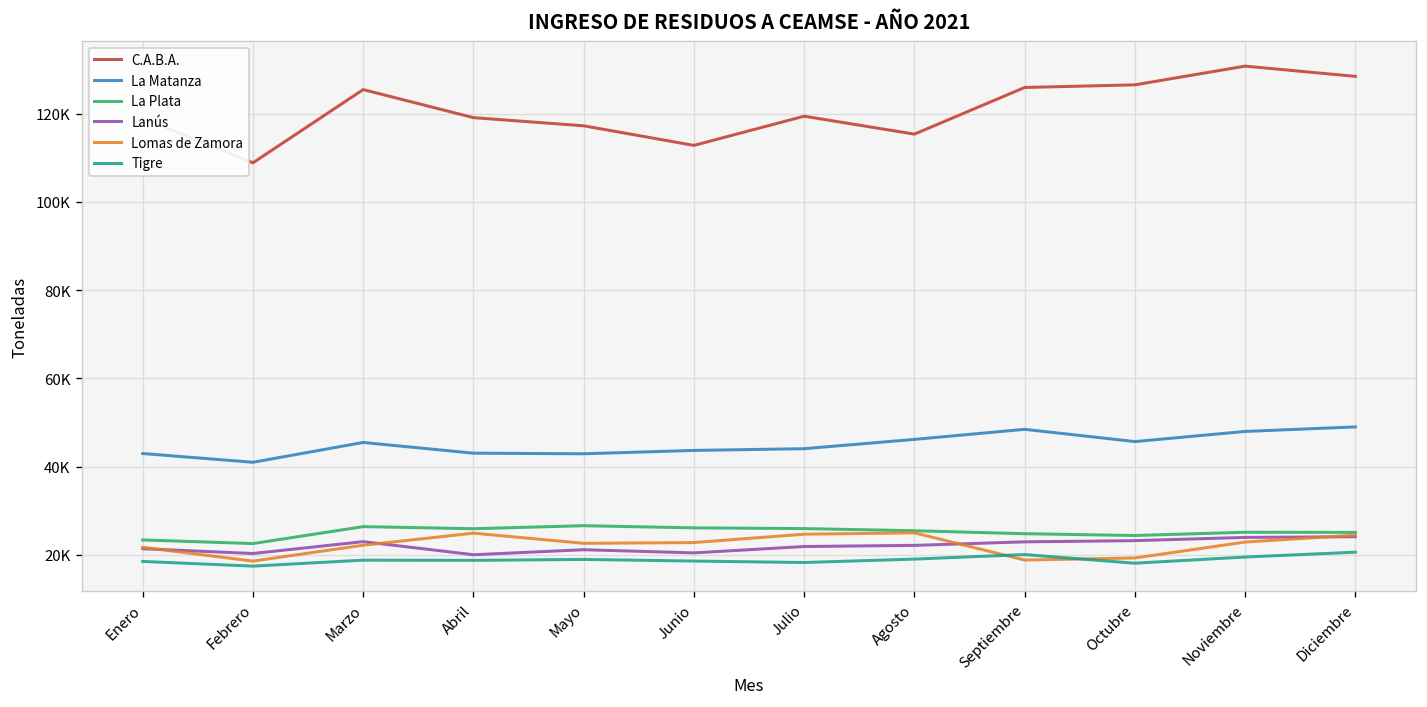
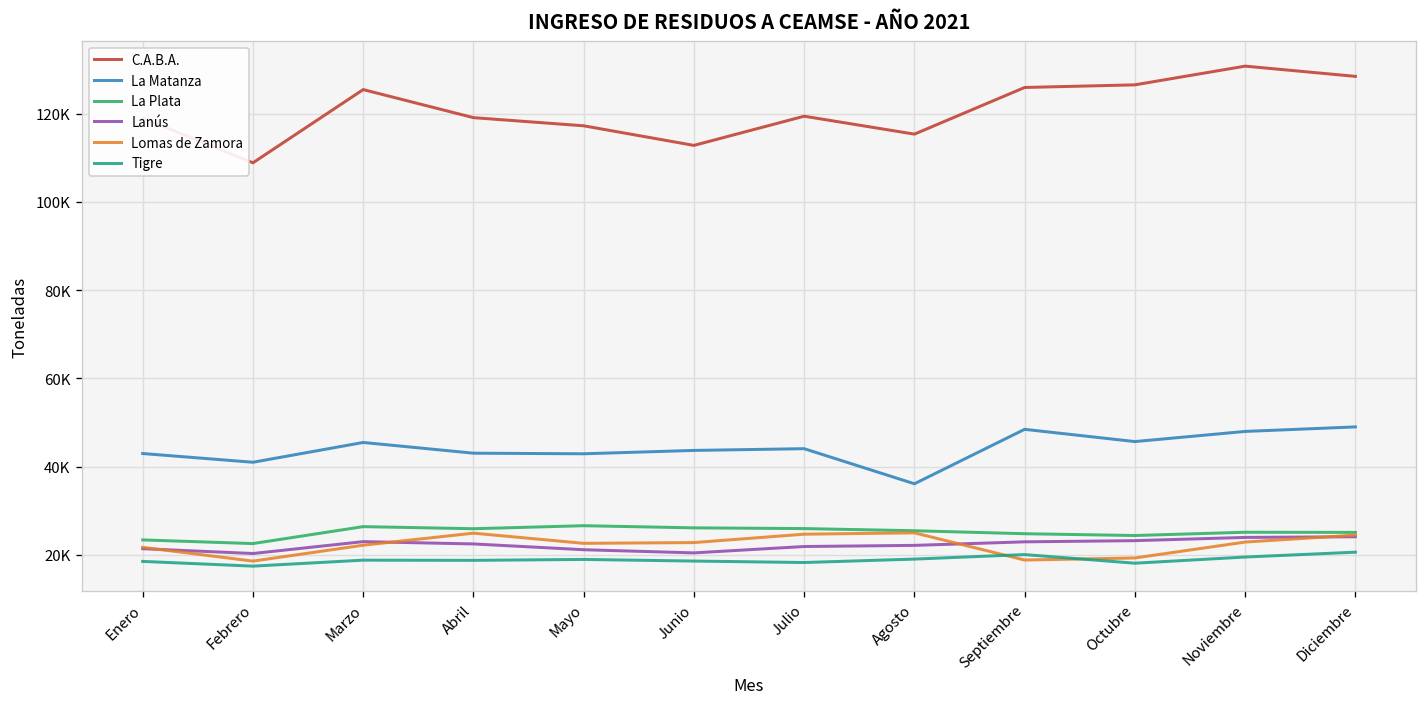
  {
    "C.A.B.A.": {
      "Febrero": 109000,
      "Marzo": 125000,
      "Abril": 119000,
      "Mayo": 117000,
      "Junio": 113000,
      "Julio": 119000,
      "Agosto": 115000,
      "Septiembre": 126000,
      "Octubre": 127000,
      "Noviembre": 131000,
      "Diciembre": 128000
    },
    "La Matanza": {
      "Enero": 43000,
      "Febrero": 41000,
      "Marzo": 45000,
      "Abril": 43000,
      "Mayo": 43000,
      "Junio": 44000,
      "Julio": 44000,
-     "Agosto": 46000,
+     "Agosto": 36000,
      "Septiembre": 48000,
      "Octubre": 46000,
      "Noviembre": 48000,
      "Diciembre": 49000
    },
    "Lanús": {
      "Febrero": 20000,
      "Marzo": 23000,
-     "Abril": 20000,
+     "Abril": 22000,
      "Mayo": 21000,
      "Junio": 20000,
      "Julio": 22000,
      "Agosto": 22000,
      "Septiembre": 23000,
      "Octubre": 23000,
      "Noviembre": 24000
    },
    "Lomas de Zamora": {
      "Febrero": 19000,
      "Marzo": 22000,
      "Abril": 25000,
      "Mayo": 23000,
      "Junio": 23000,
      "Julio": 25000,
      "Septiembre": 19000,
      "Octubre": 19000,
      "Noviembre": 23000
    }
  }
